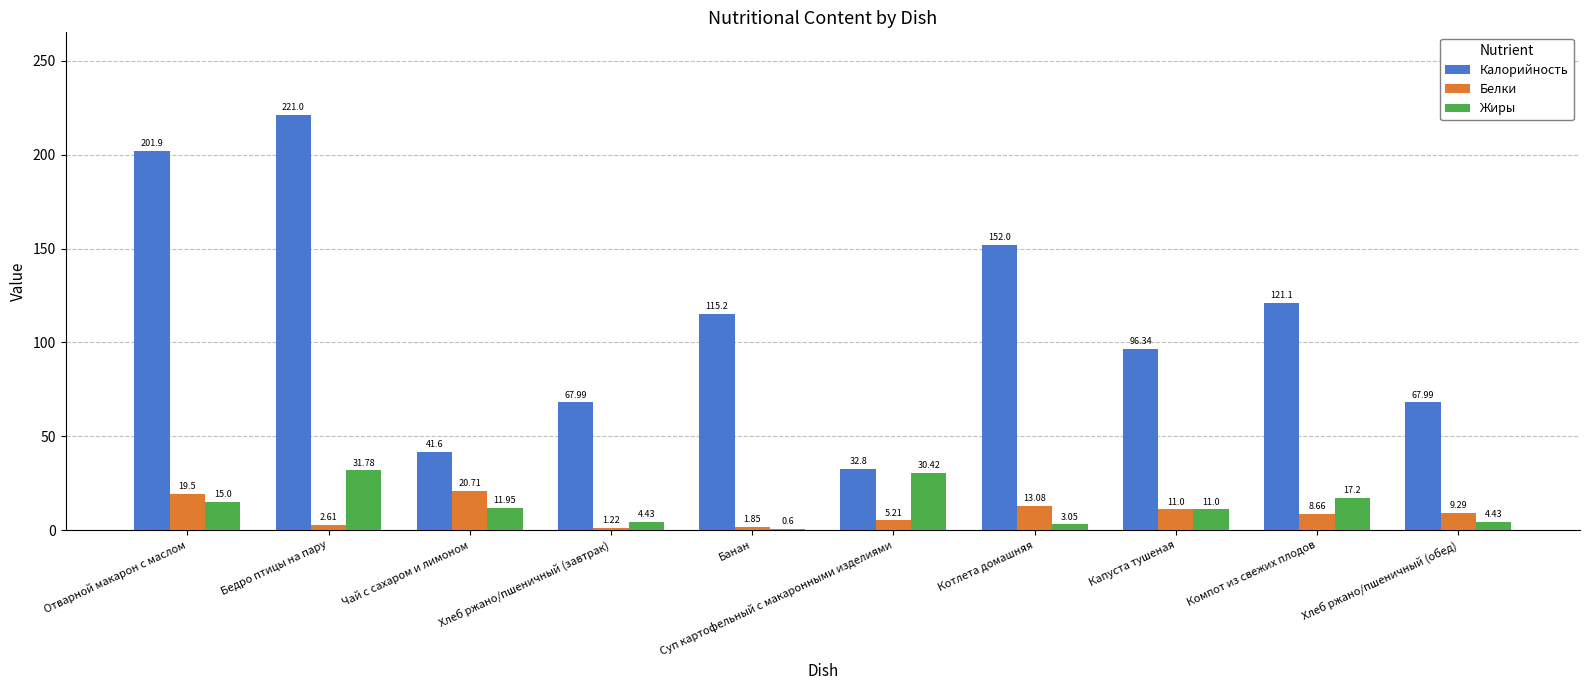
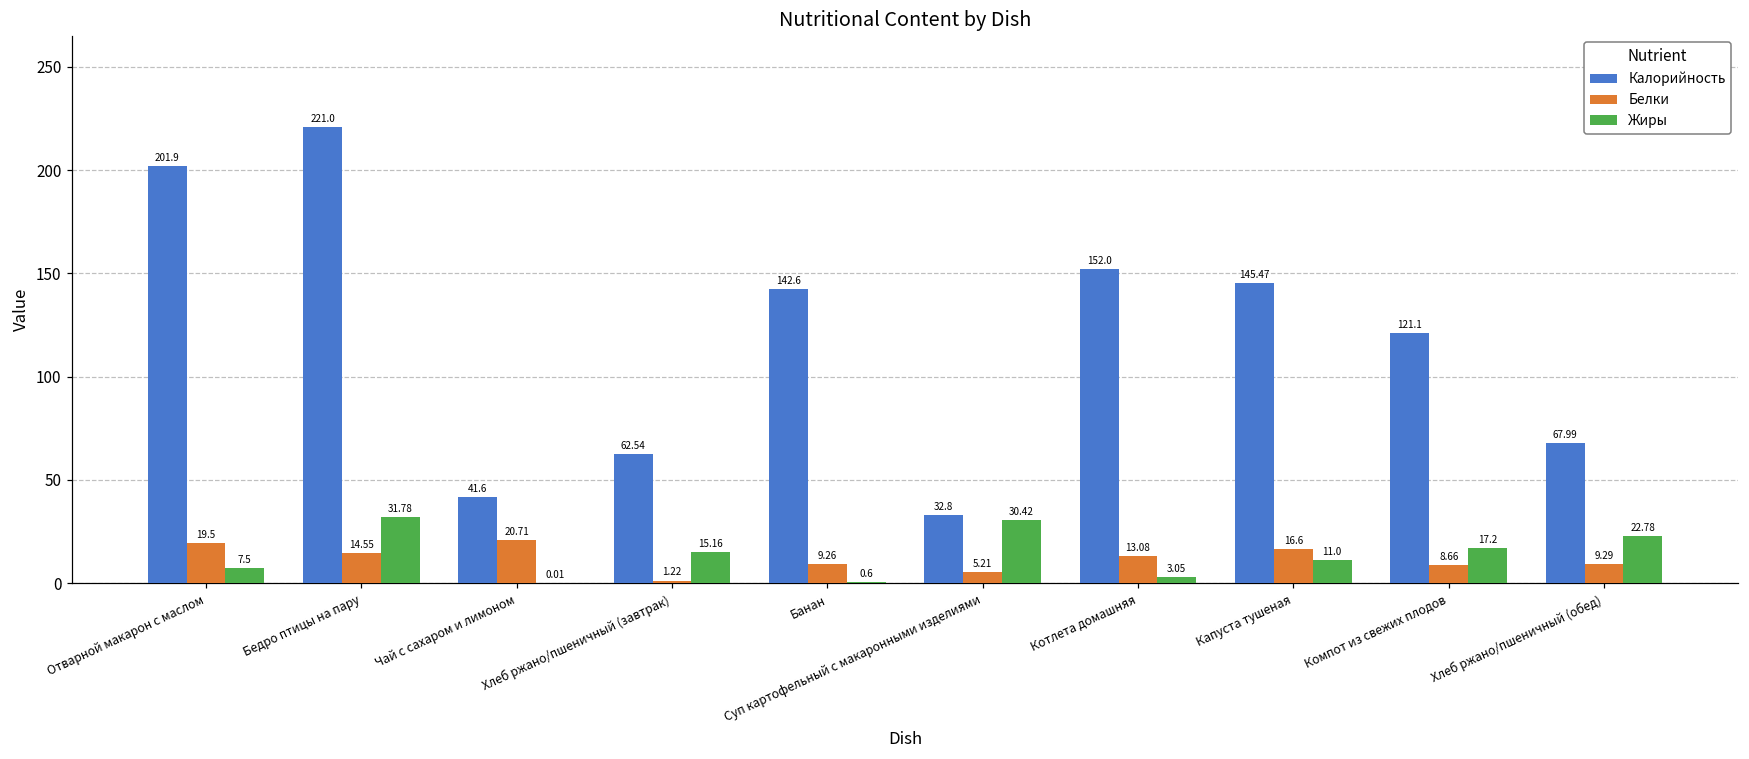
  {
    "Калорийность": {
      "Отварной макарон с маслом": 201.9,
      "Бедро птицы на пару": 221.0,
      "Чай с сахаром и лимоном": 41.6,
-     "Хлеб ржано/пшеничный (завтрак)": 67.99,
-     "Банан": 115.2,
+     "Хлеб ржано/пшеничный (завтрак)": 62.54,
+     "Банан": 142.6,
      "Суп картофельный с макаронными изделиями": 32.8,
      "Котлета домашняя": 152.0,
-     "Капуста тушеная": 96.34,
+     "Капуста тушеная": 145.47,
      "Компот из свежих плодов": 121.1,
      "Хлеб ржано/пшеничный (обед)": 67.99
    },
    "Белки": {
      "Отварной макарон с маслом": 19.5,
-     "Бедро птицы на пару": 2.61,
+     "Бедро птицы на пару": 14.55,
      "Чай с сахаром и лимоном": 20.71,
      "Хлеб ржано/пшеничный (завтрак)": 1.22,
-     "Банан": 1.85,
+     "Банан": 9.26,
      "Суп картофельный с макаронными изделиями": 5.21,
      "Котлета домашняя": 13.08,
-     "Капуста тушеная": 11.0,
+     "Капуста тушеная": 16.6,
      "Компот из свежих плодов": 8.66,
      "Хлеб ржано/пшеничный (обед)": 9.29
    },
    "Жиры": {
-     "Отварной макарон с маслом": 15.0,
+     "Отварной макарон с маслом": 7.5,
      "Бедро птицы на пару": 31.78,
-     "Чай с сахаром и лимоном": 11.95,
-     "Хлеб ржано/пшеничный (завтрак)": 4.43,
+     "Чай с сахаром и лимоном": 0.01,
+     "Хлеб ржано/пшеничный (завтрак)": 15.16,
      "Банан": 0.6,
      "Суп картофельный с макаронными изделиями": 30.42,
      "Котлета домашняя": 3.05,
      "Капуста тушеная": 11.0,
      "Компот из свежих плодов": 17.2,
-     "Хлеб ржано/пшеничный (обед)": 4.43
+     "Хлеб ржано/пшеничный (обед)": 22.78
    }
  }
